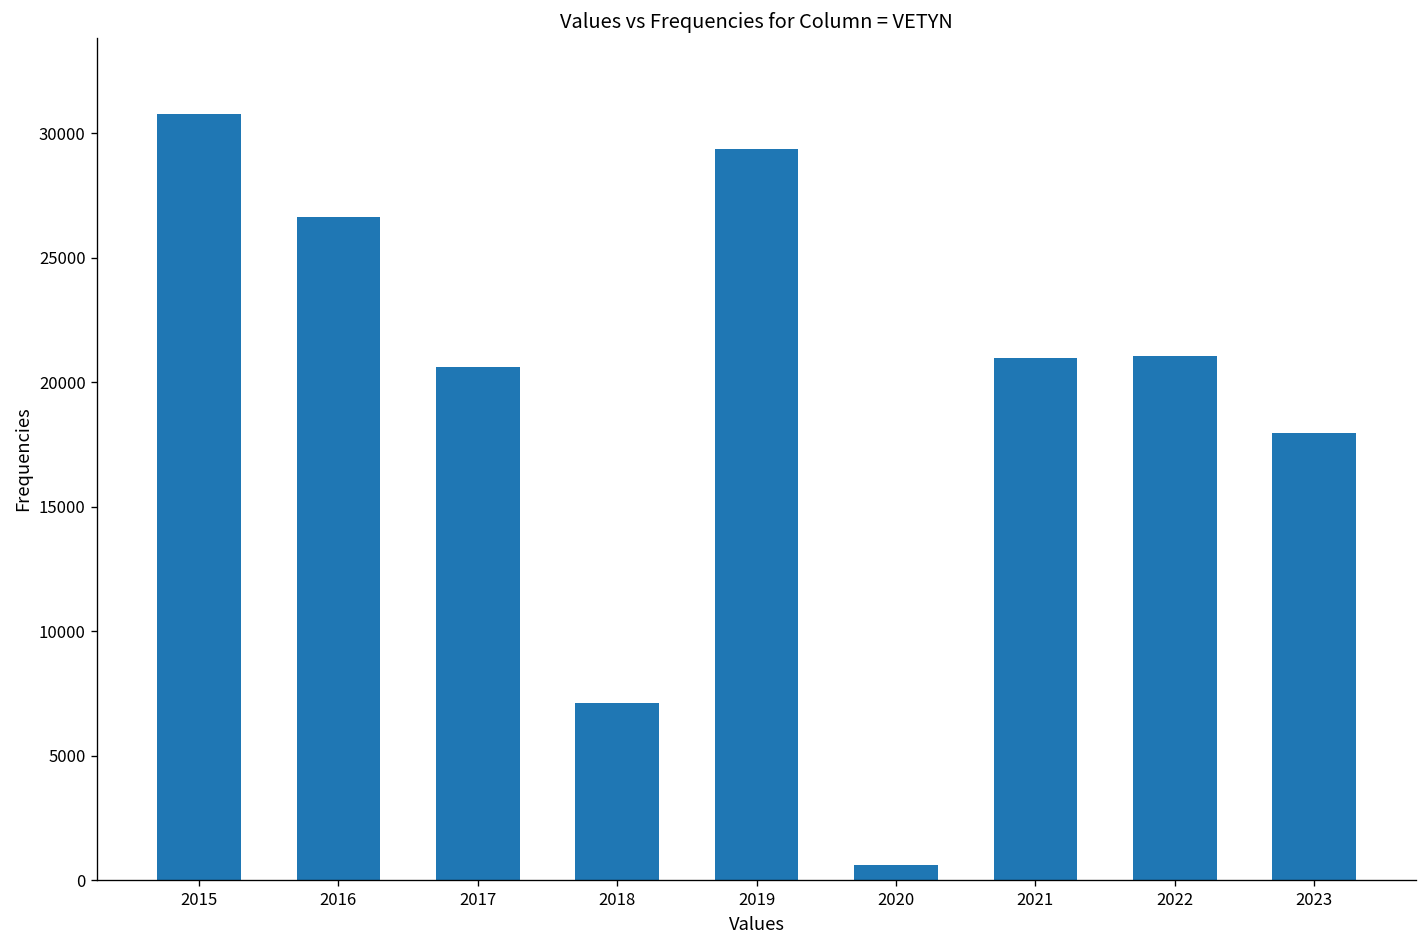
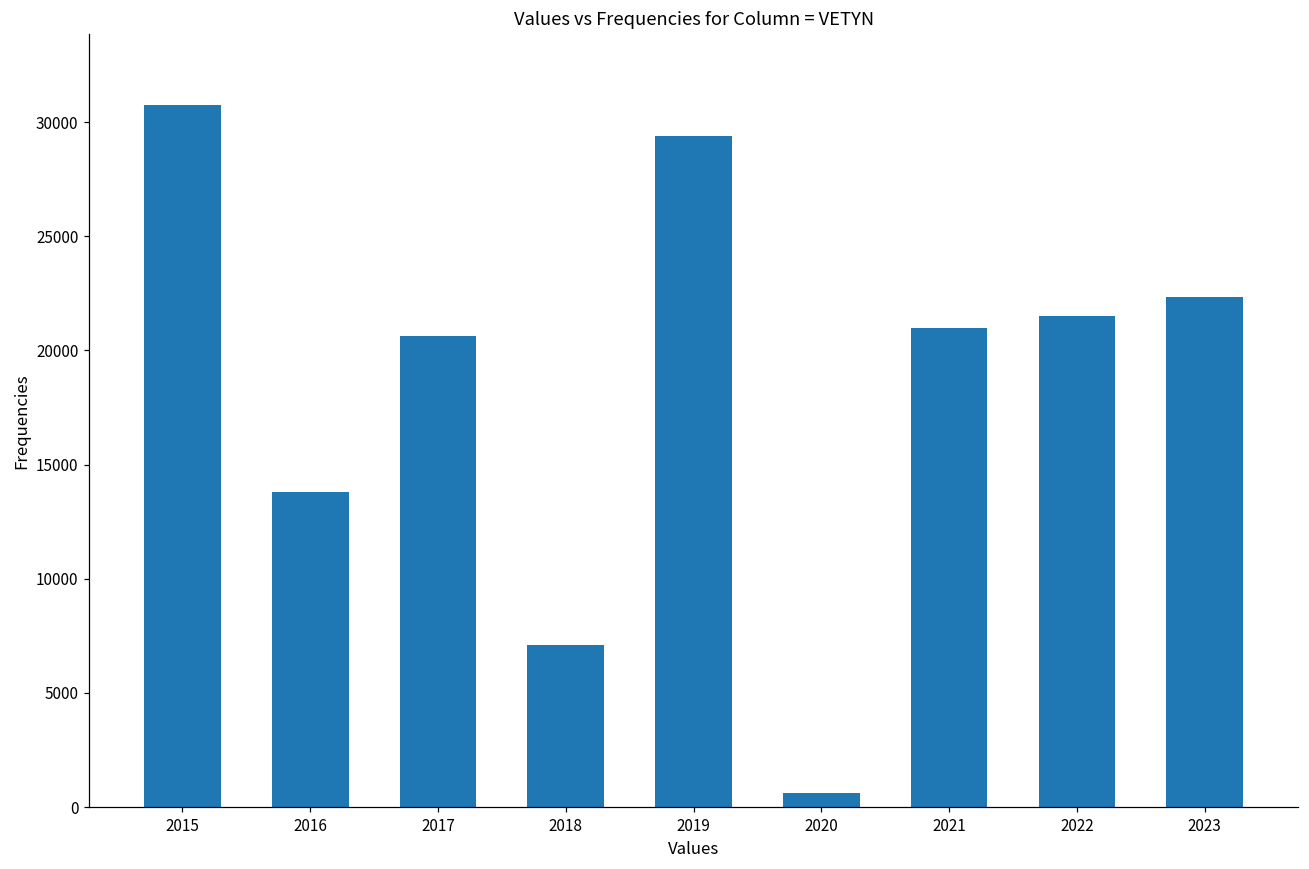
  {
    "2015": 30800,
-   "2016": 26600,
+   "2016": 13800,
    "2017": 20600,
    "2018": 7100,
    "2019": 29400,
    "2020": 600,
    "2021": 21000,
-   "2022": 21100,
-   "2023": 17900
+   "2022": 21500,
+   "2023": 22300
  }
